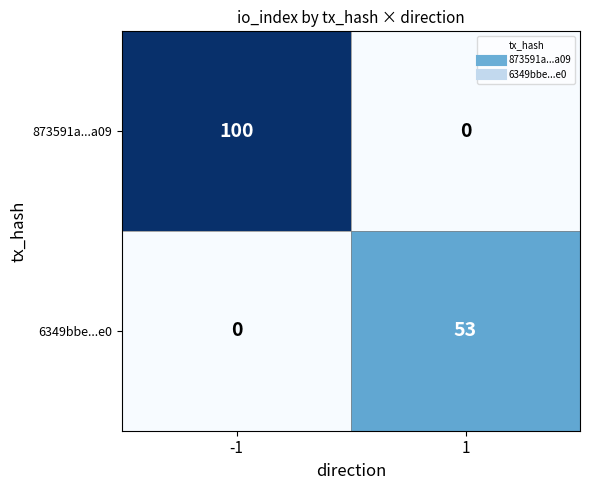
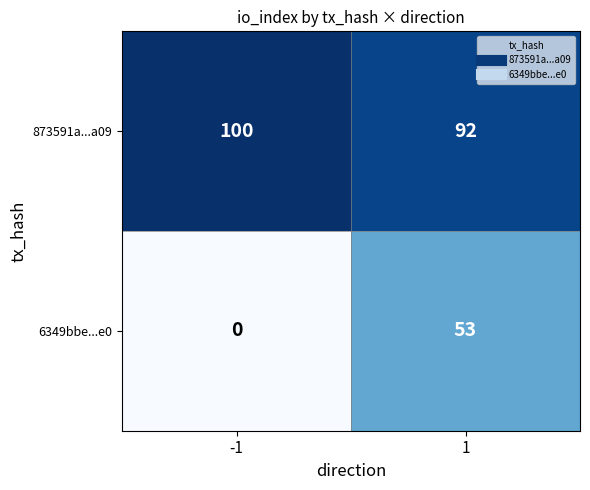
  {
    "873591a...a09": {
      "-1": 100,
-     "1": 0
+     "1": 92
    },
    "6349bbe...e0": {
      "-1": 0,
      "1": 53
    }
  }
